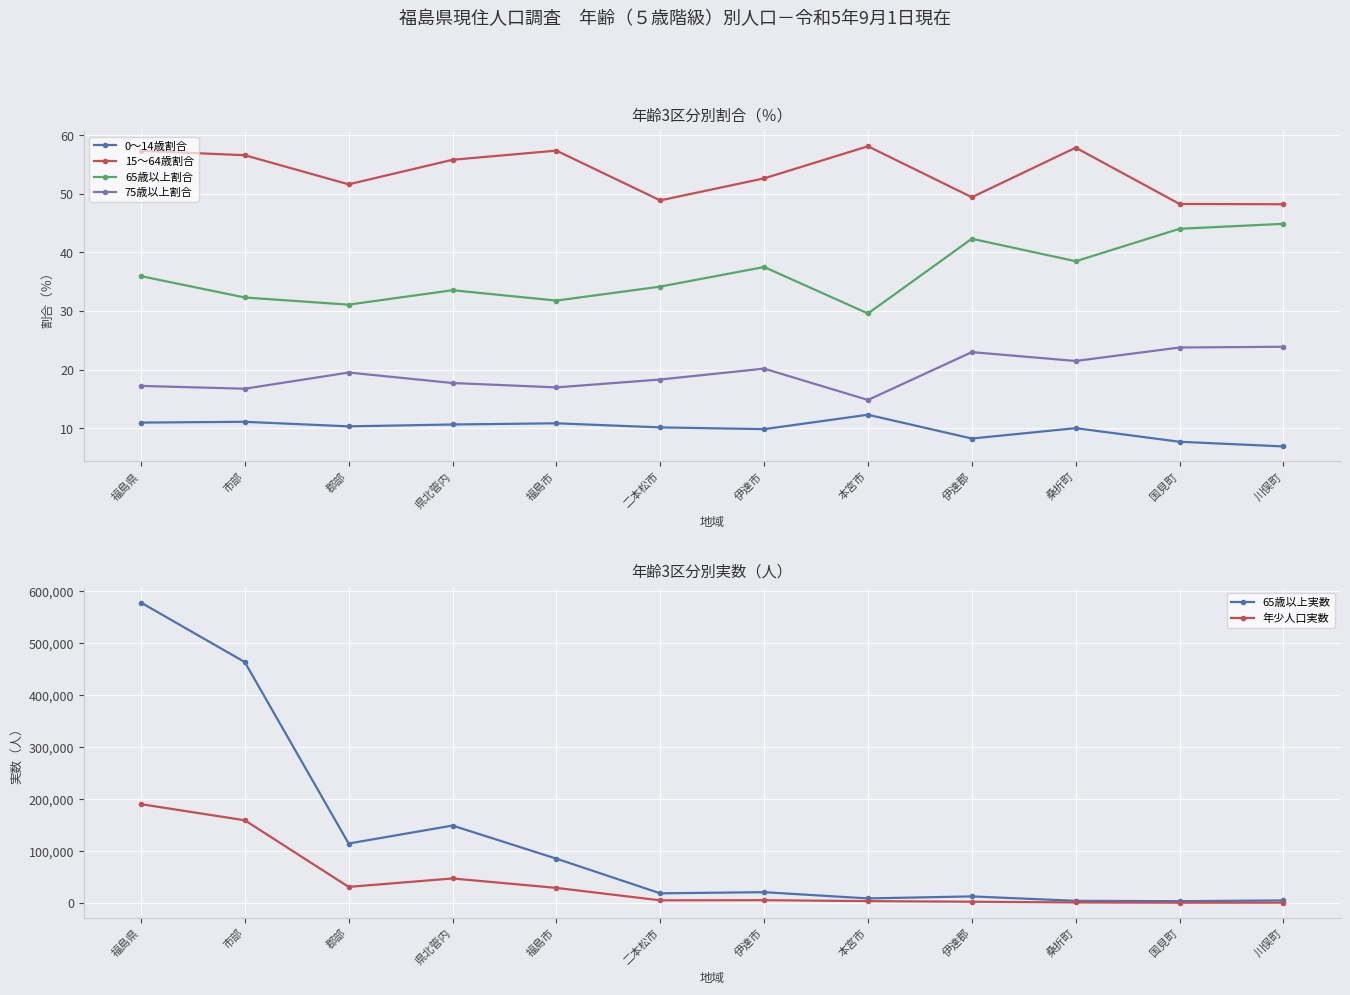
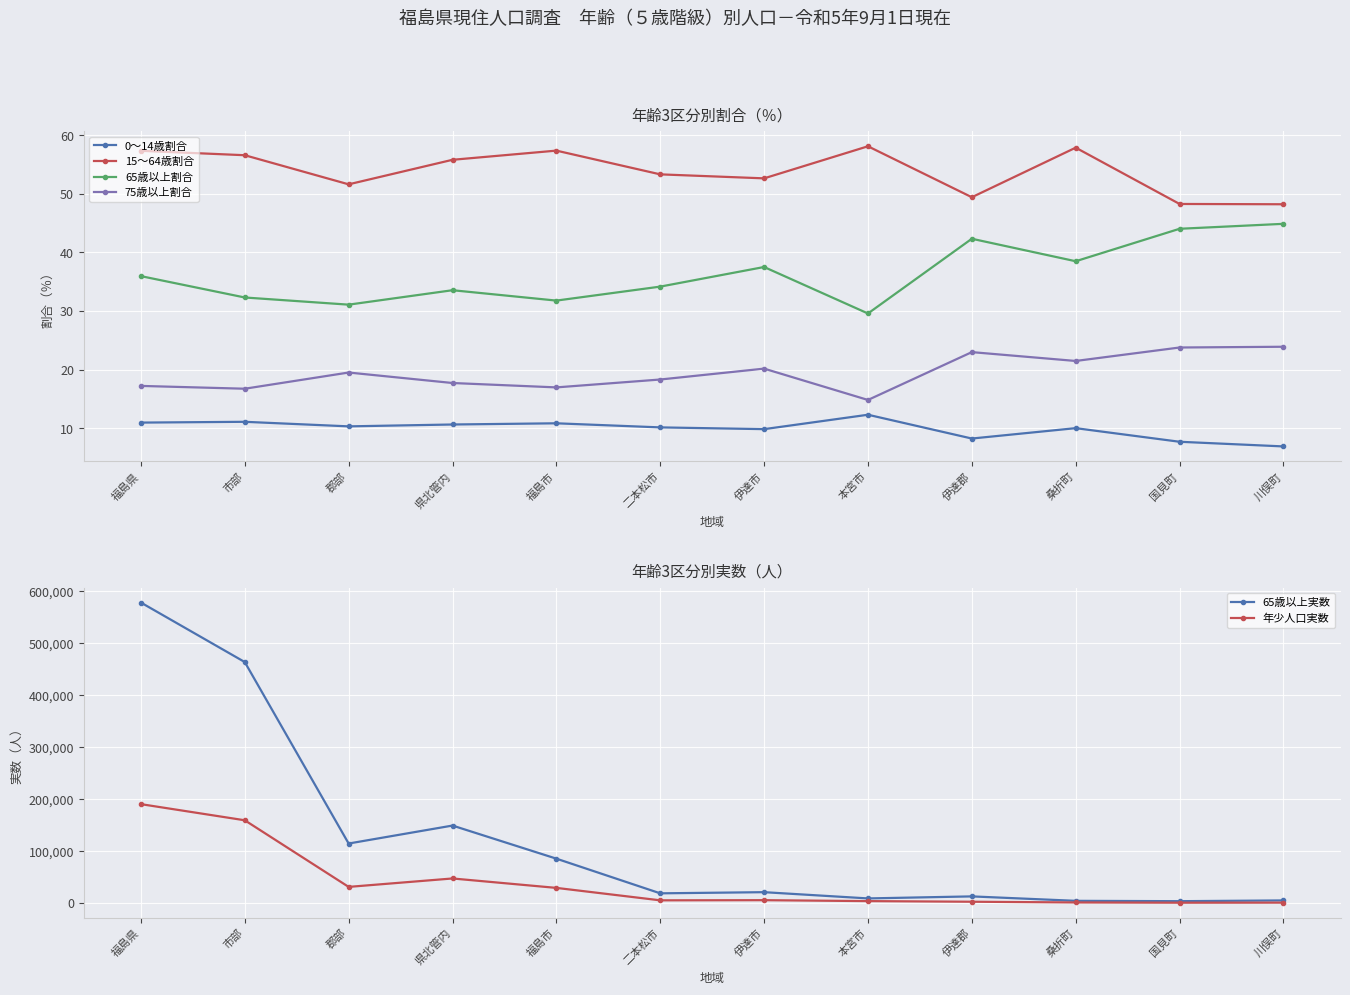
  {
    "年齢3区分別割合（％）": {
      "15～64歳割合": {
        "市部": "57",
        "郡部": "52",
        "県北管内": "56",
        "福島市": "57",
-       "二本松市": "49",
+       "二本松市": "53",
        "伊達市": "53",
        "本宮市": "58",
        "伊達郡": "49",
        "桑折町": "58",
        "国見町": "48",
        "川俣町": "48"
      },
      "65歳以上割合": {
        "福島県": "36",
        "市部": "32",
        "郡部": "31",
        "県北管内": "34",
        "福島市": "32",
        "二本松市": "34",
        "伊達市": "38",
        "本宮市": "30",
        "伊達郡": "42",
        "桑折町": "38",
        "国見町": "44",
        "川俣町": "45"
      }
    },
    "年齢3区分別実数（人）": {
      "65歳以上実数": {
        "福島県": "580,000",
        "市部": "460,000",
        "郡部": "110,000",
        "県北管内": "150,000",
        "福島市": "90,000",
        "二本松市": "20,000",
        "伊達市": "20,000",
        "本宮市": "10,000",
        "伊達郡": "10,000"
      },
      "年少人口実数": {
        "福島県": "190,000",
        "市部": "160,000",
        "郡部": "30,000",
        "県北管内": "50,000",
        "福島市": "30,000",
        "二本松市": "10,000",
        "伊達市": "10,000",
        "本宮市": "0",
        "伊達郡": "0"
      }
    }
  }
